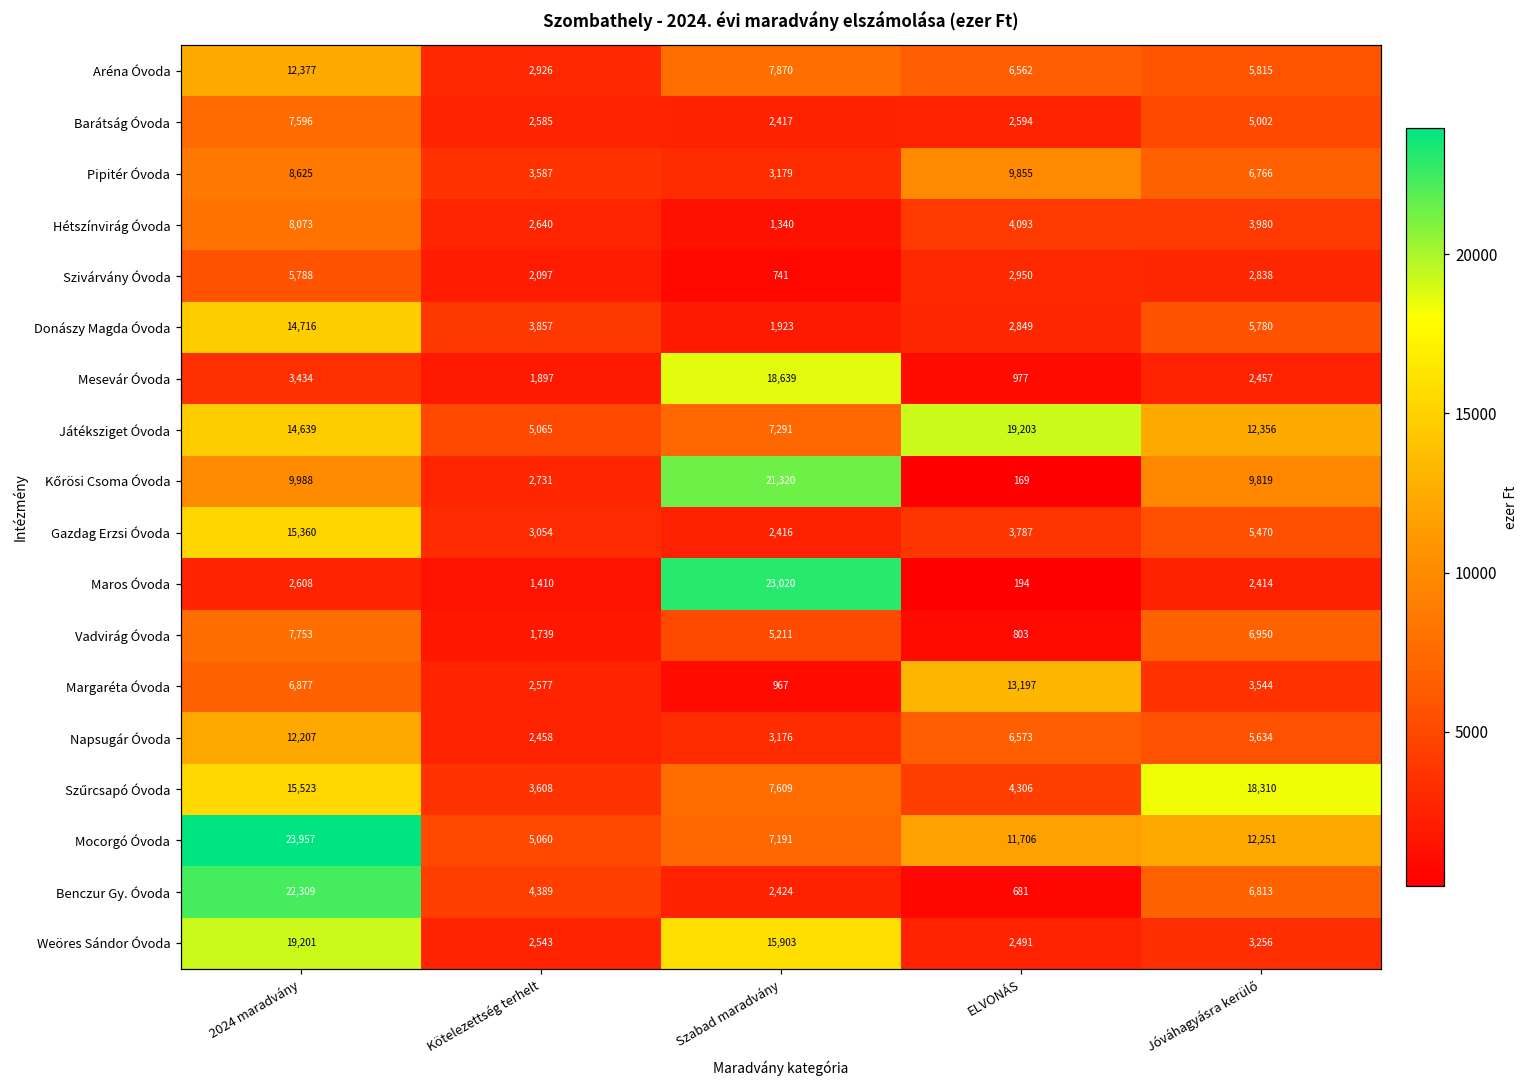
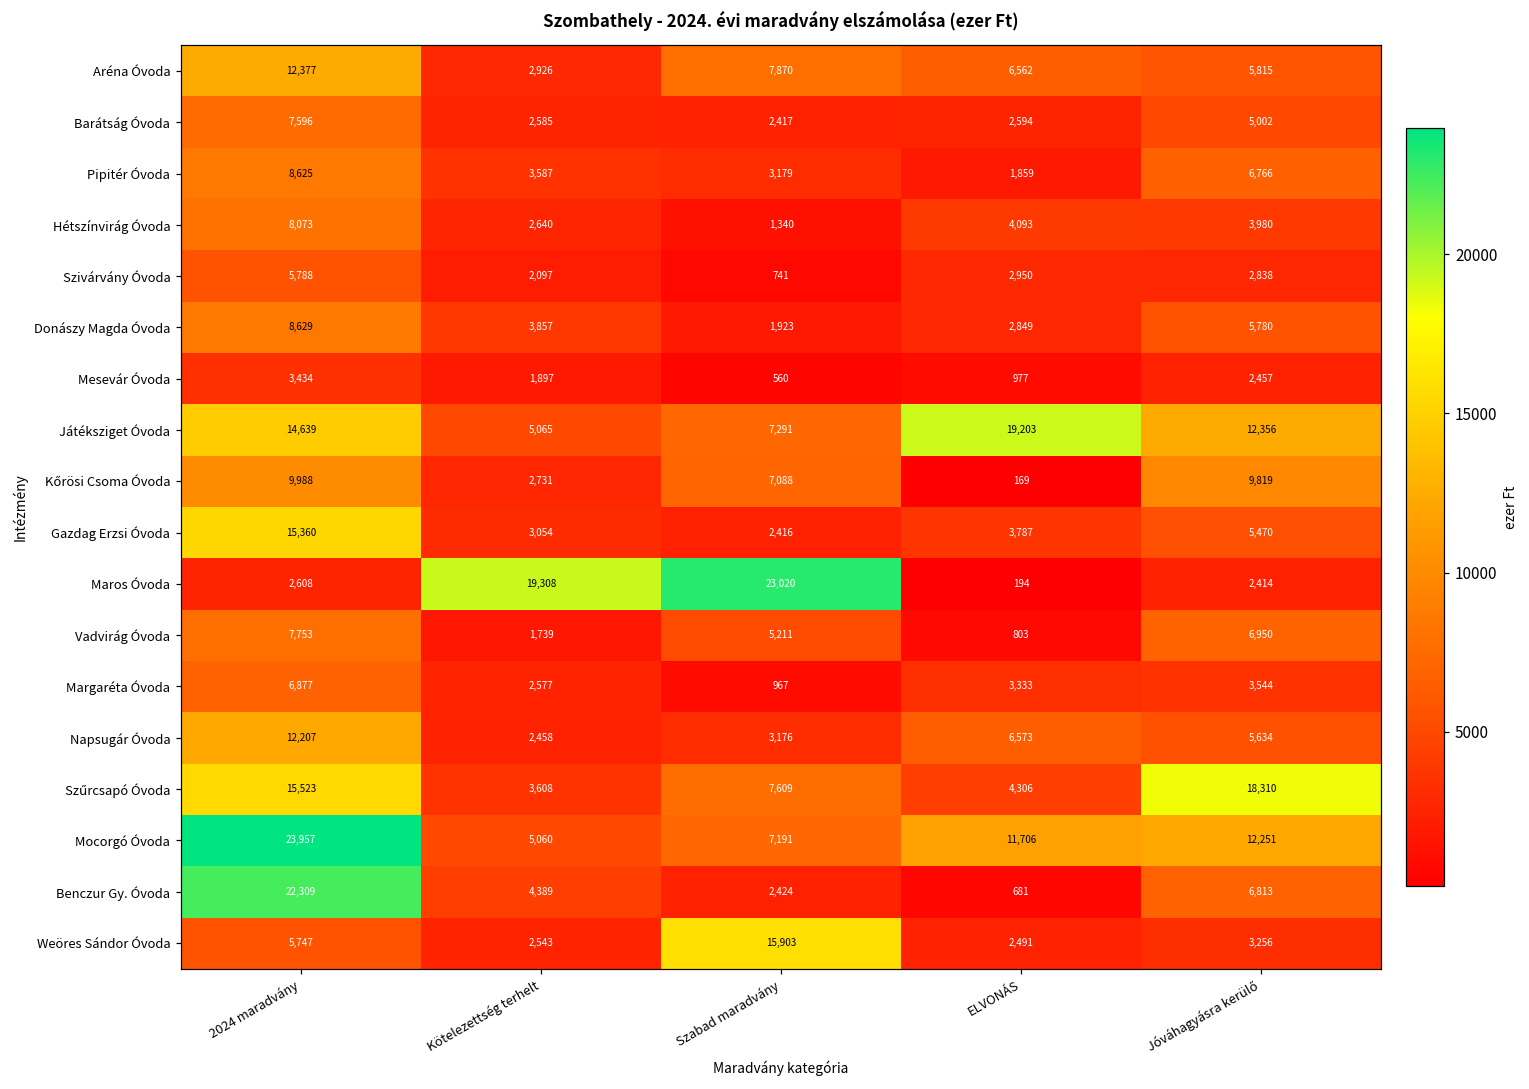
  {
    "Aréna Óvoda": {
      "2024 maradvány": "12,377",
      "Kötelezettség terhelt": "2,926",
      "Szabad maradvány": "7,870",
      "ELVONÁS": "6,562",
      "Jóváhagyásra kerülő": "5,815"
    },
    "Barátság Óvoda": {
      "2024 maradvány": "7,596",
      "Kötelezettség terhelt": "2,585",
      "Szabad maradvány": "2,417",
      "ELVONÁS": "2,594",
      "Jóváhagyásra kerülő": "5,002"
    },
    "Pipitér Óvoda": {
      "2024 maradvány": "8,625",
      "Kötelezettség terhelt": "3,587",
      "Szabad maradvány": "3,179",
-     "ELVONÁS": "9,855",
+     "ELVONÁS": "1,859",
      "Jóváhagyásra kerülő": "6,766"
    },
    "Hétszínvirág Óvoda": {
      "2024 maradvány": "8,073",
      "Kötelezettség terhelt": "2,640",
      "Szabad maradvány": "1,340",
      "ELVONÁS": "4,093",
      "Jóváhagyásra kerülő": "3,980"
    },
    "Szivárvány Óvoda": {
      "2024 maradvány": "5,788",
      "Kötelezettség terhelt": "2,097",
      "Szabad maradvány": "741",
      "ELVONÁS": "2,950",
      "Jóváhagyásra kerülő": "2,838"
    },
    "Donászy Magda Óvoda": {
-     "2024 maradvány": "14,716",
+     "2024 maradvány": "8,629",
      "Kötelezettség terhelt": "3,857",
      "Szabad maradvány": "1,923",
      "ELVONÁS": "2,849",
      "Jóváhagyásra kerülő": "5,780"
    },
    "Mesevár Óvoda": {
      "2024 maradvány": "3,434",
      "Kötelezettség terhelt": "1,897",
-     "Szabad maradvány": "18,639",
+     "Szabad maradvány": "560",
      "ELVONÁS": "977",
      "Jóváhagyásra kerülő": "2,457"
    },
    "Játéksziget Óvoda": {
      "2024 maradvány": "14,639",
      "Kötelezettség terhelt": "5,065",
      "Szabad maradvány": "7,291",
      "ELVONÁS": "19,203",
      "Jóváhagyásra kerülő": "12,356"
    },
    "Kőrösi Csoma Óvoda": {
      "2024 maradvány": "9,988",
      "Kötelezettség terhelt": "2,731",
-     "Szabad maradvány": "21,320",
+     "Szabad maradvány": "7,088",
      "ELVONÁS": "169",
      "Jóváhagyásra kerülő": "9,819"
    },
    "Gazdag Erzsi Óvoda": {
      "2024 maradvány": "15,360",
      "Kötelezettség terhelt": "3,054",
      "Szabad maradvány": "2,416",
      "ELVONÁS": "3,787",
      "Jóváhagyásra kerülő": "5,470"
    },
    "Maros Óvoda": {
      "2024 maradvány": "2,608",
-     "Kötelezettség terhelt": "1,410",
+     "Kötelezettség terhelt": "19,308",
      "Szabad maradvány": "23,020",
      "ELVONÁS": "194",
      "Jóváhagyásra kerülő": "2,414"
    },
    "Vadvirág Óvoda": {
      "2024 maradvány": "7,753",
      "Kötelezettség terhelt": "1,739",
      "Szabad maradvány": "5,211",
      "ELVONÁS": "803",
      "Jóváhagyásra kerülő": "6,950"
    },
    "Margaréta Óvoda": {
      "2024 maradvány": "6,877",
      "Kötelezettség terhelt": "2,577",
      "Szabad maradvány": "967",
-     "ELVONÁS": "13,197",
+     "ELVONÁS": "3,333",
      "Jóváhagyásra kerülő": "3,544"
    },
    "Napsugár Óvoda": {
      "2024 maradvány": "12,207",
      "Kötelezettség terhelt": "2,458",
      "Szabad maradvány": "3,176",
      "ELVONÁS": "6,573",
      "Jóváhagyásra kerülő": "5,634"
    },
    "Szűrcsapó Óvoda": {
      "2024 maradvány": "15,523",
      "Kötelezettség terhelt": "3,608",
      "Szabad maradvány": "7,609",
      "ELVONÁS": "4,306",
      "Jóváhagyásra kerülő": "18,310"
    },
    "Mocorgó Óvoda": {
      "2024 maradvány": "23,957",
      "Kötelezettség terhelt": "5,060",
      "Szabad maradvány": "7,191",
      "ELVONÁS": "11,706",
      "Jóváhagyásra kerülő": "12,251"
    },
    "Benczur Gy. Óvoda": {
      "2024 maradvány": "22,309",
      "Kötelezettség terhelt": "4,389",
      "Szabad maradvány": "2,424",
      "ELVONÁS": "681",
      "Jóváhagyásra kerülő": "6,813"
    },
    "Weöres Sándor Óvoda": {
-     "2024 maradvány": "19,201",
+     "2024 maradvány": "5,747",
      "Kötelezettség terhelt": "2,543",
      "Szabad maradvány": "15,903",
      "ELVONÁS": "2,491",
      "Jóváhagyásra kerülő": "3,256"
    }
  }
